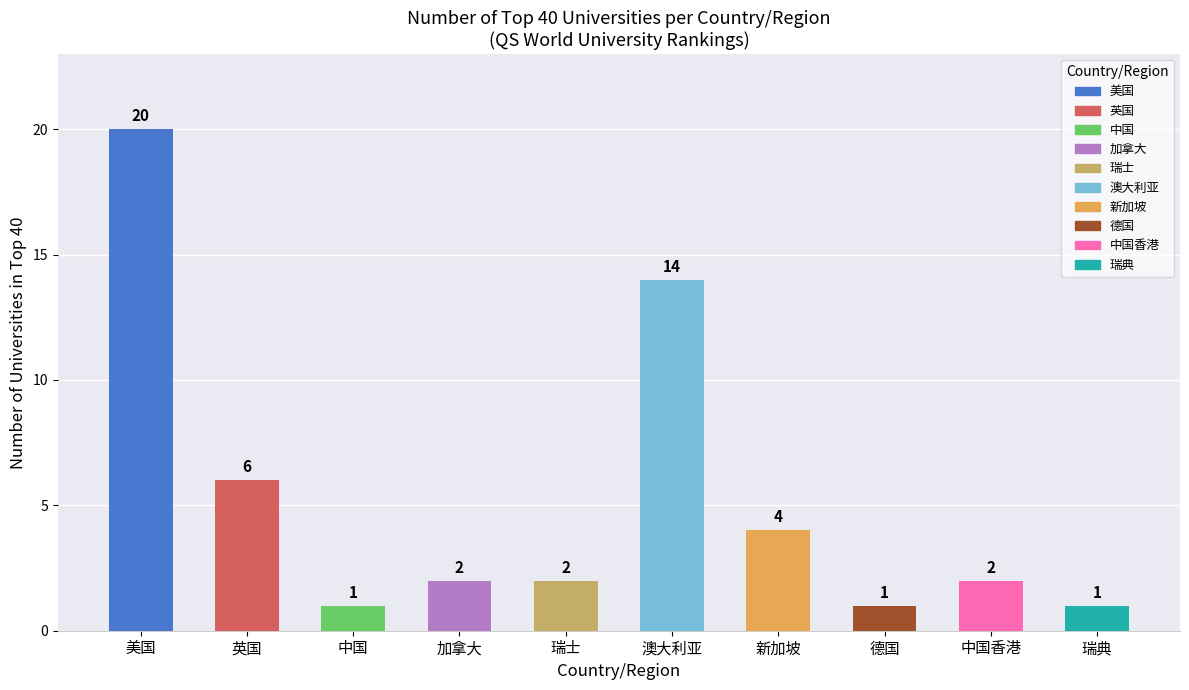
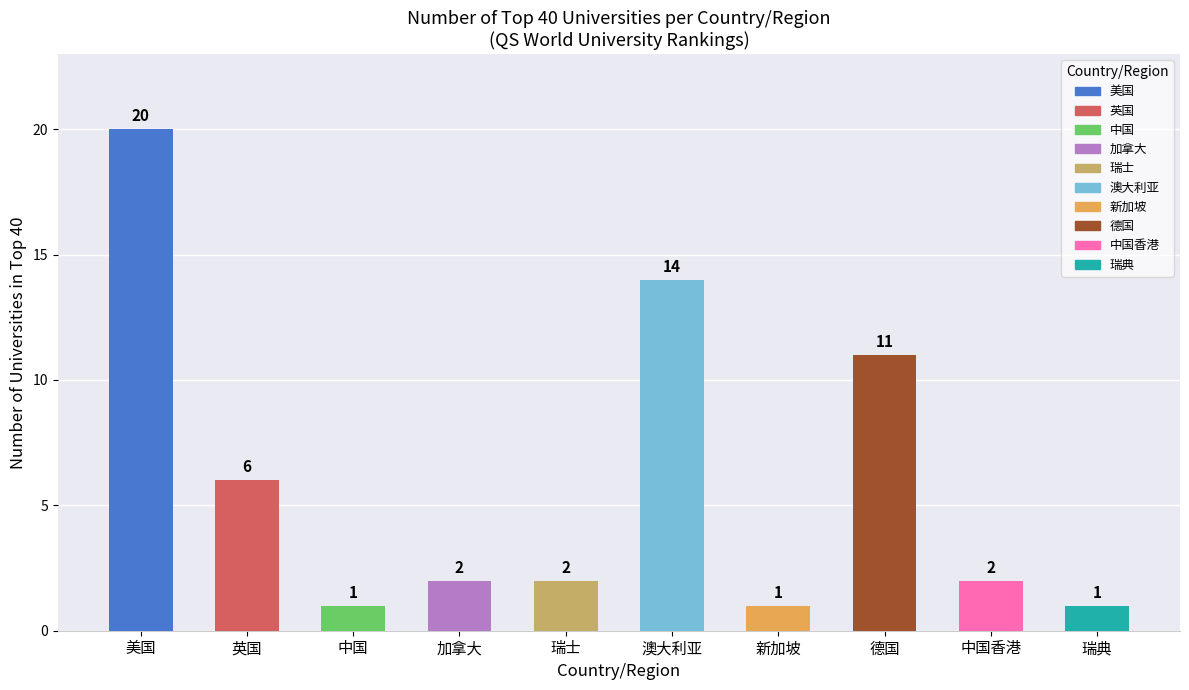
  {
    "美国": 20,
    "英国": 6,
    "中国": 1,
    "加拿大": 2,
    "瑞士": 2,
    "澳大利亚": 14,
-   "新加坡": 4,
-   "德国": 1,
+   "新加坡": 1,
+   "德国": 11,
    "中国香港": 2,
    "瑞典": 1
  }
